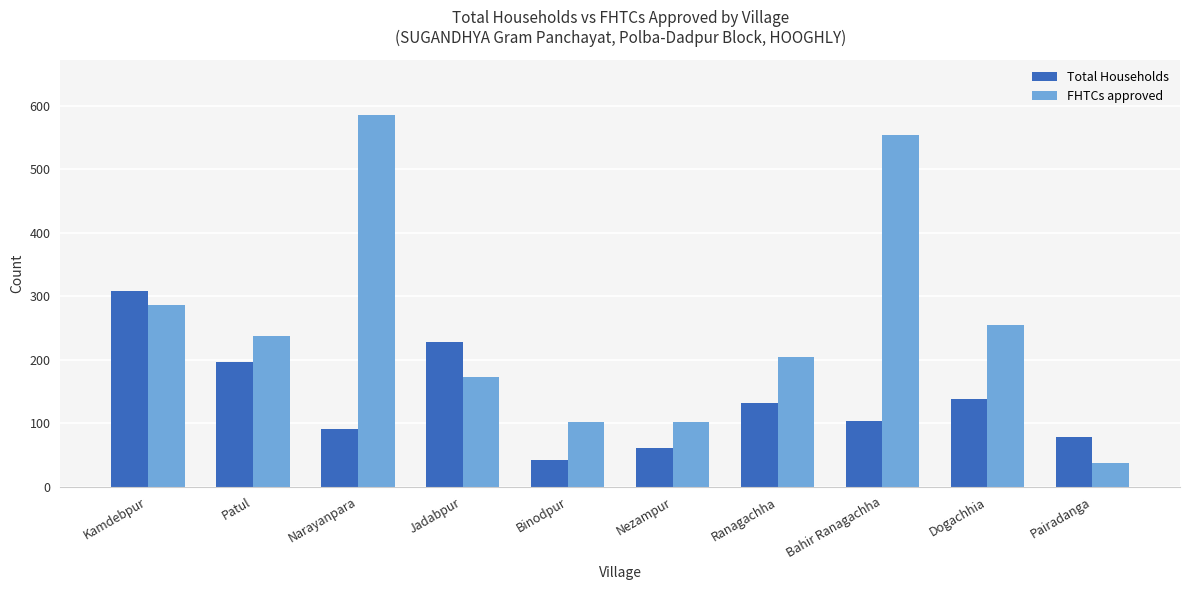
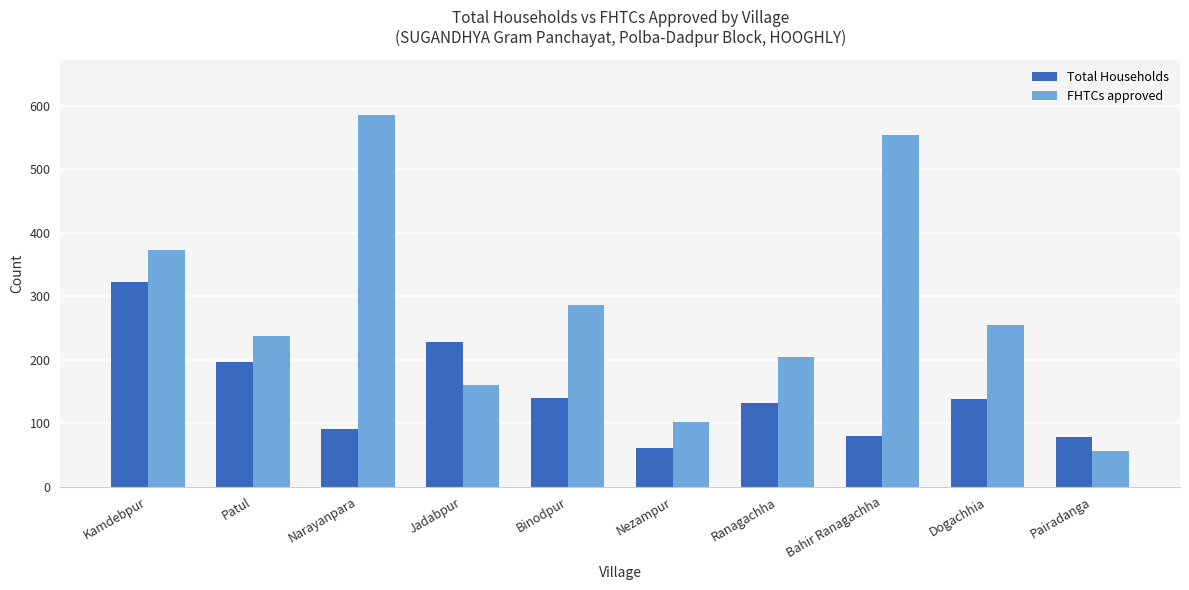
  {
    "Total Households": {
-     "Kamdebpur": 310,
+     "Kamdebpur": 320,
      "Patul": 200,
      "Narayanpara": 90,
      "Jadabpur": 230,
-     "Binodpur": 40,
+     "Binodpur": 140,
      "Nezampur": 60,
      "Ranagachha": 130,
-     "Bahir Ranagachha": 100,
+     "Bahir Ranagachha": 80,
      "Dogachhia": 140,
      "Pairadanga": 80
    },
    "FHTCs approved": {
-     "Kamdebpur": 290,
+     "Kamdebpur": 370,
      "Patul": 240,
      "Narayanpara": 590,
-     "Jadabpur": 170,
-     "Binodpur": 100,
+     "Jadabpur": 160,
+     "Binodpur": 290,
      "Nezampur": 100,
      "Ranagachha": 200,
      "Bahir Ranagachha": 550,
      "Dogachhia": 260,
-     "Pairadanga": 40
+     "Pairadanga": 60
    }
  }
